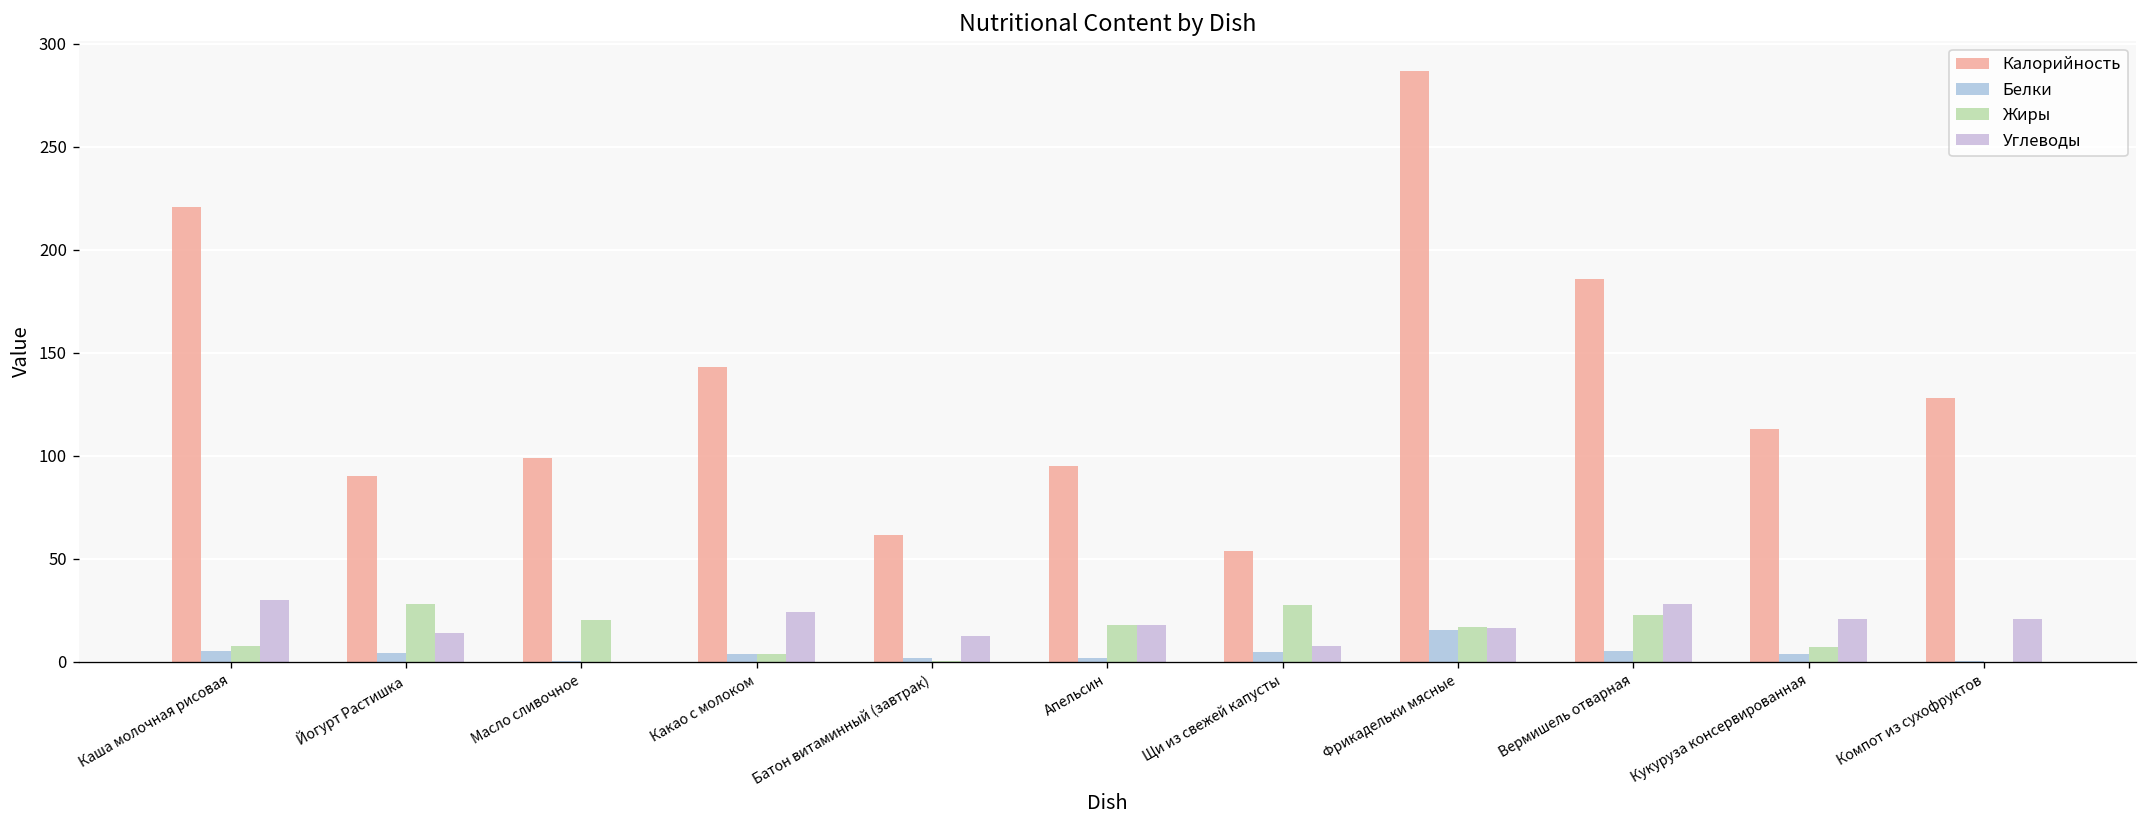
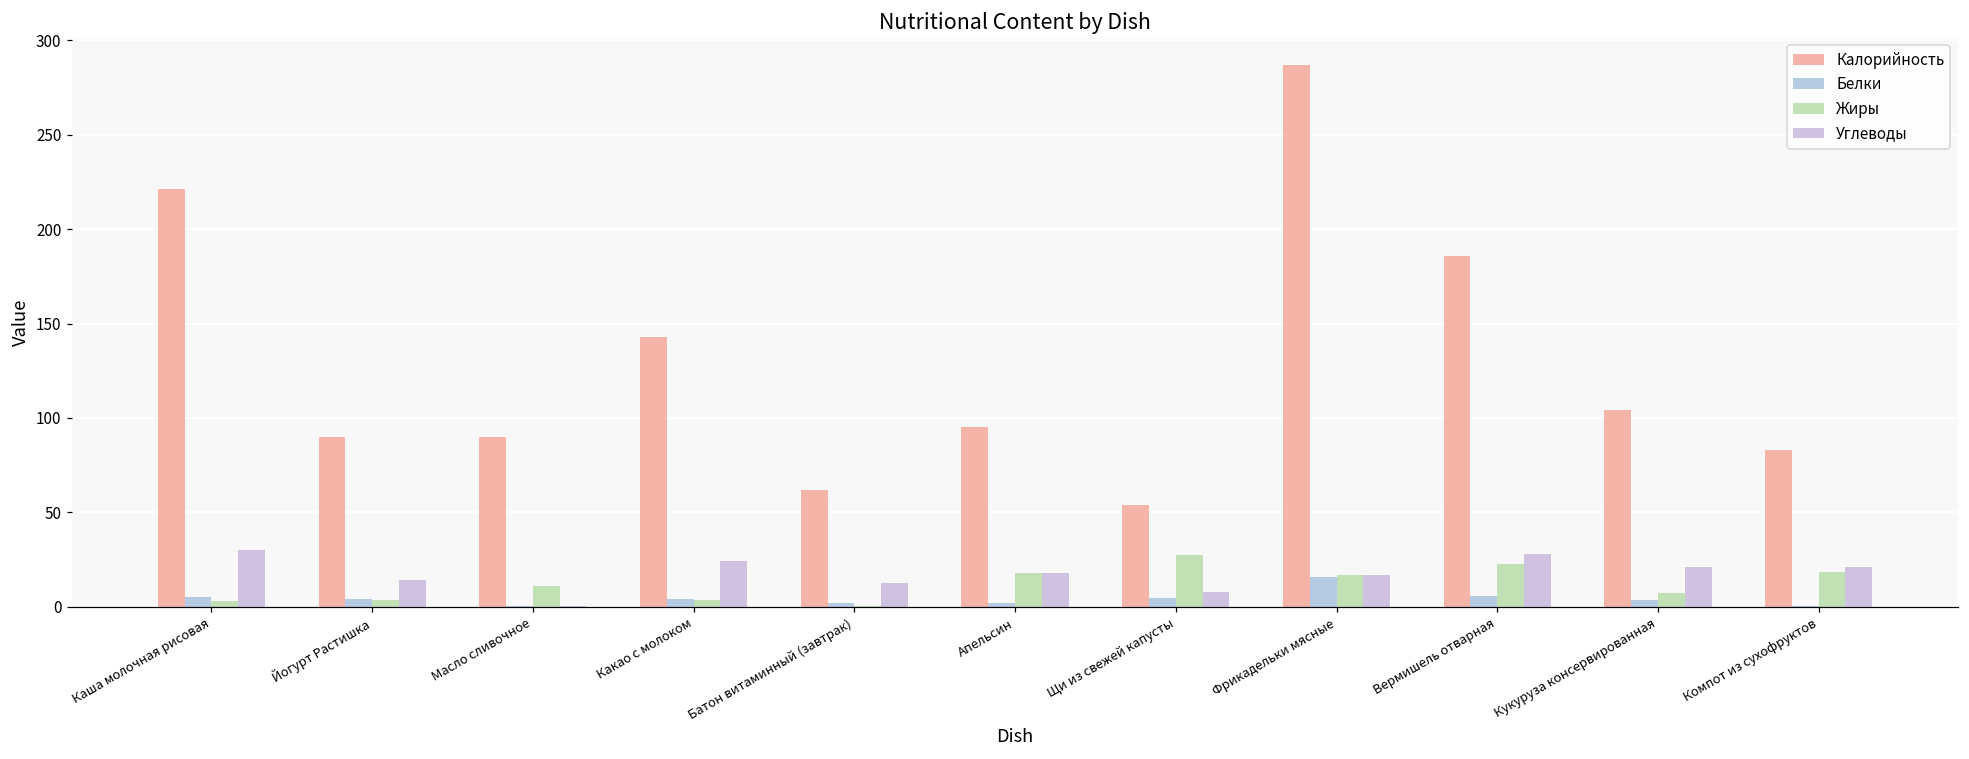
  {
    "Калорийность": {
      "Каша молочная рисовая": 221,
      "Йогурт Растишка": 90,
-     "Масло сливочное": 99,
+     "Масло сливочное": 90,
      "Какао с молоком": 143,
      "Батон витаминный (завтрак)": 62,
      "Апельсин": 95,
      "Щи из свежей капусты": 54,
      "Фрикадельки мясные": 287,
      "Вермишель отварная": 186,
-     "Кукуруза консервированная": 113,
-     "Компот из сухофруктов": 128
+     "Кукуруза консервированная": 104,
+     "Компот из сухофруктов": 83
    },
    "Жиры": {
-     "Каша молочная рисовая": 8,
-     "Йогурт Растишка": 28,
-     "Масло сливочное": 20,
+     "Каша молочная рисовая": 3,
+     "Йогурт Растишка": 3,
+     "Масло сливочное": 11,
      "Какао с молоком": 4,
      "Апельсин": 18,
      "Щи из свежей капусты": 28,
      "Фрикадельки мясные": 17,
      "Вермишель отварная": 23,
      "Кукуруза консервированная": 7,
-     "Компот из сухофруктов": 0
+     "Компот из сухофруктов": 18
    }
  }
